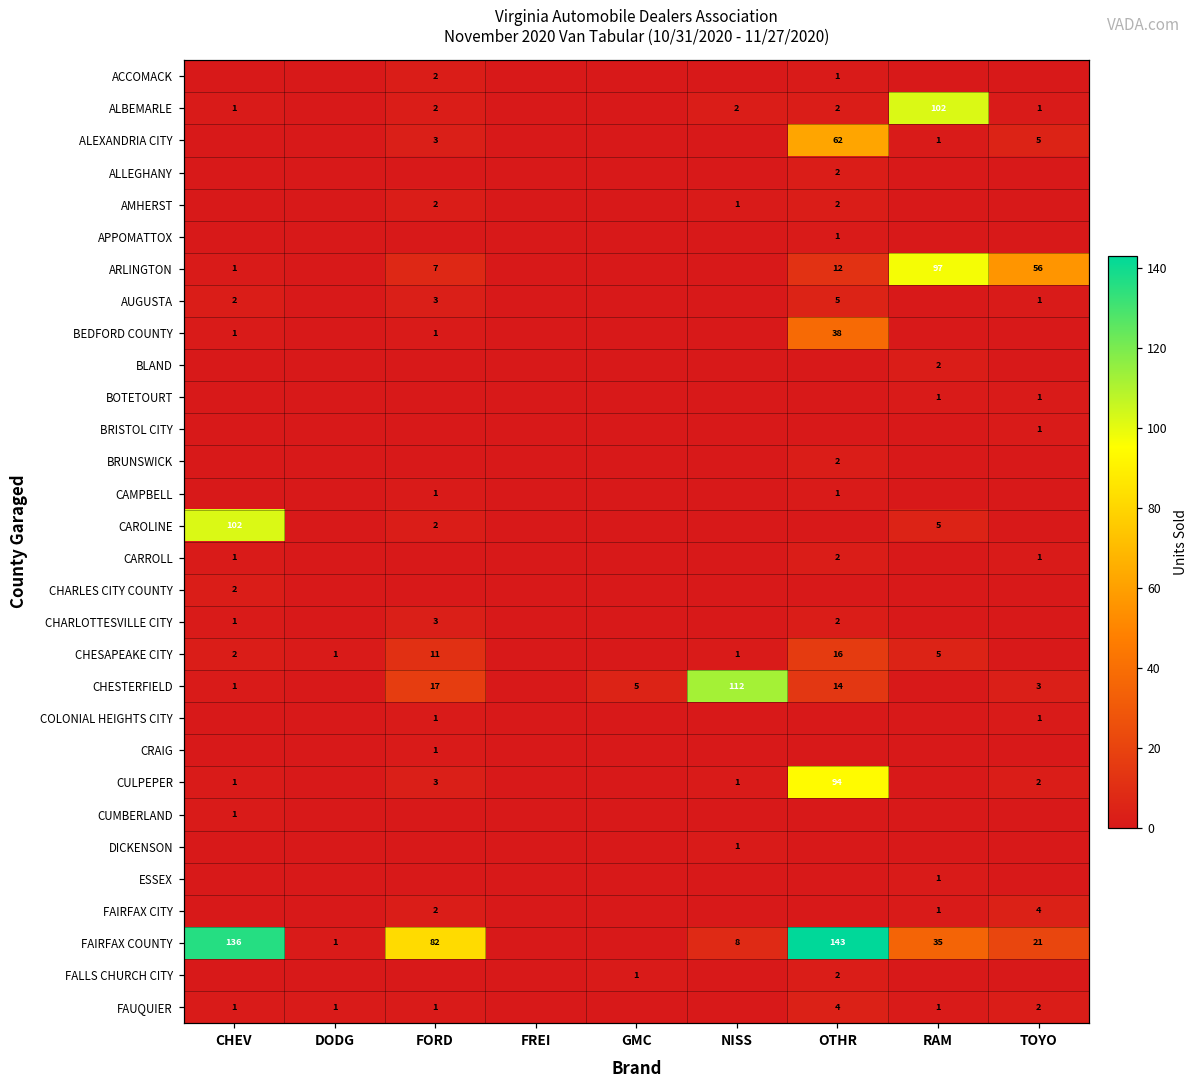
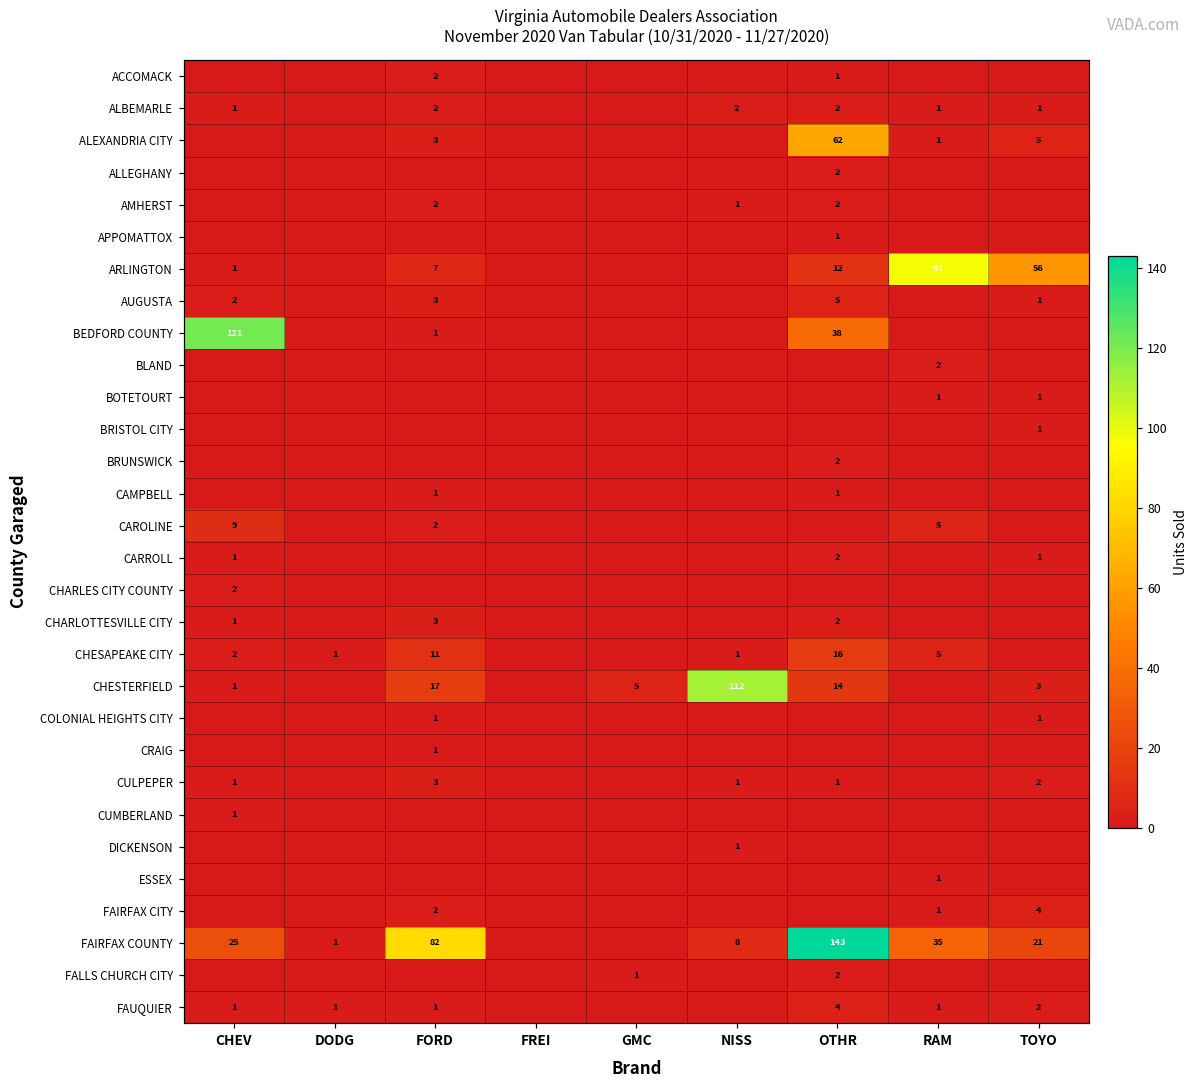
  {
    "ACCOMACK": {
      "FORD": 2,
      "OTHR": 1
    },
    "ALBEMARLE": {
      "CHEV": 1,
      "FORD": 2,
      "NISS": 2,
      "OTHR": 2,
-     "RAM": 102,
+     "RAM": 1,
      "TOYO": 1
    },
    "ALEXANDRIA CITY": {
      "FORD": 3,
      "OTHR": 62,
      "RAM": 1,
      "TOYO": 5
    },
    "ALLEGHANY": {
      "OTHR": 2
    },
    "AMHERST": {
      "FORD": 2,
      "NISS": 1,
      "OTHR": 2
    },
    "APPOMATTOX": {
      "OTHR": 1
    },
    "ARLINGTON": {
      "CHEV": 1,
      "FORD": 7,
      "OTHR": 12,
      "RAM": 97,
      "TOYO": 56
    },
    "AUGUSTA": {
      "CHEV": 2,
      "FORD": 3,
      "OTHR": 5,
      "TOYO": 1
    },
    "BEDFORD COUNTY": {
-     "CHEV": 1,
+     "CHEV": 121,
      "FORD": 1,
      "OTHR": 38
    },
    "BLAND": {
      "RAM": 2
    },
    "BOTETOURT": {
      "RAM": 1,
      "TOYO": 1
    },
    "BRISTOL CITY": {
      "TOYO": 1
    },
    "BRUNSWICK": {
      "OTHR": 2
    },
    "CAMPBELL": {
      "FORD": 1,
      "OTHR": 1
    },
    "CAROLINE": {
-     "CHEV": 102,
+     "CHEV": 9,
      "FORD": 2,
      "RAM": 5
    },
    "CARROLL": {
      "CHEV": 1,
      "OTHR": 2,
      "TOYO": 1
    },
    "CHARLES CITY COUNTY": {
      "CHEV": 2
    },
    "CHARLOTTESVILLE CITY": {
      "CHEV": 1,
      "FORD": 3,
      "OTHR": 2
    },
    "CHESAPEAKE CITY": {
      "CHEV": 2,
      "DODG": 1,
      "FORD": 11,
      "NISS": 1,
      "OTHR": 16,
      "RAM": 5
    },
    "CHESTERFIELD": {
      "CHEV": 1,
      "FORD": 17,
      "GMC": 5,
      "NISS": 112,
      "OTHR": 14,
      "TOYO": 3
    },
    "COLONIAL HEIGHTS CITY": {
      "FORD": 1,
      "TOYO": 1
    },
    "CRAIG": {
      "FORD": 1
    },
    "CULPEPER": {
      "CHEV": 1,
      "FORD": 3,
      "NISS": 1,
-     "OTHR": 94,
+     "OTHR": 1,
      "TOYO": 2
    },
    "CUMBERLAND": {
      "CHEV": 1
    },
    "DICKENSON": {
      "NISS": 1
    },
    "ESSEX": {
      "RAM": 1
    },
    "FAIRFAX CITY": {
      "FORD": 2,
      "RAM": 1,
      "TOYO": 4
    },
    "FAIRFAX COUNTY": {
-     "CHEV": 136,
+     "CHEV": 25,
      "DODG": 1,
      "FORD": 82,
      "NISS": 8,
      "OTHR": 143,
      "RAM": 35,
      "TOYO": 21
    },
    "FALLS CHURCH CITY": {
      "GMC": 1,
      "OTHR": 2
    },
    "FAUQUIER": {
      "CHEV": 1,
      "DODG": 1,
      "FORD": 1,
      "OTHR": 4,
      "RAM": 1,
      "TOYO": 2
    }
  }
